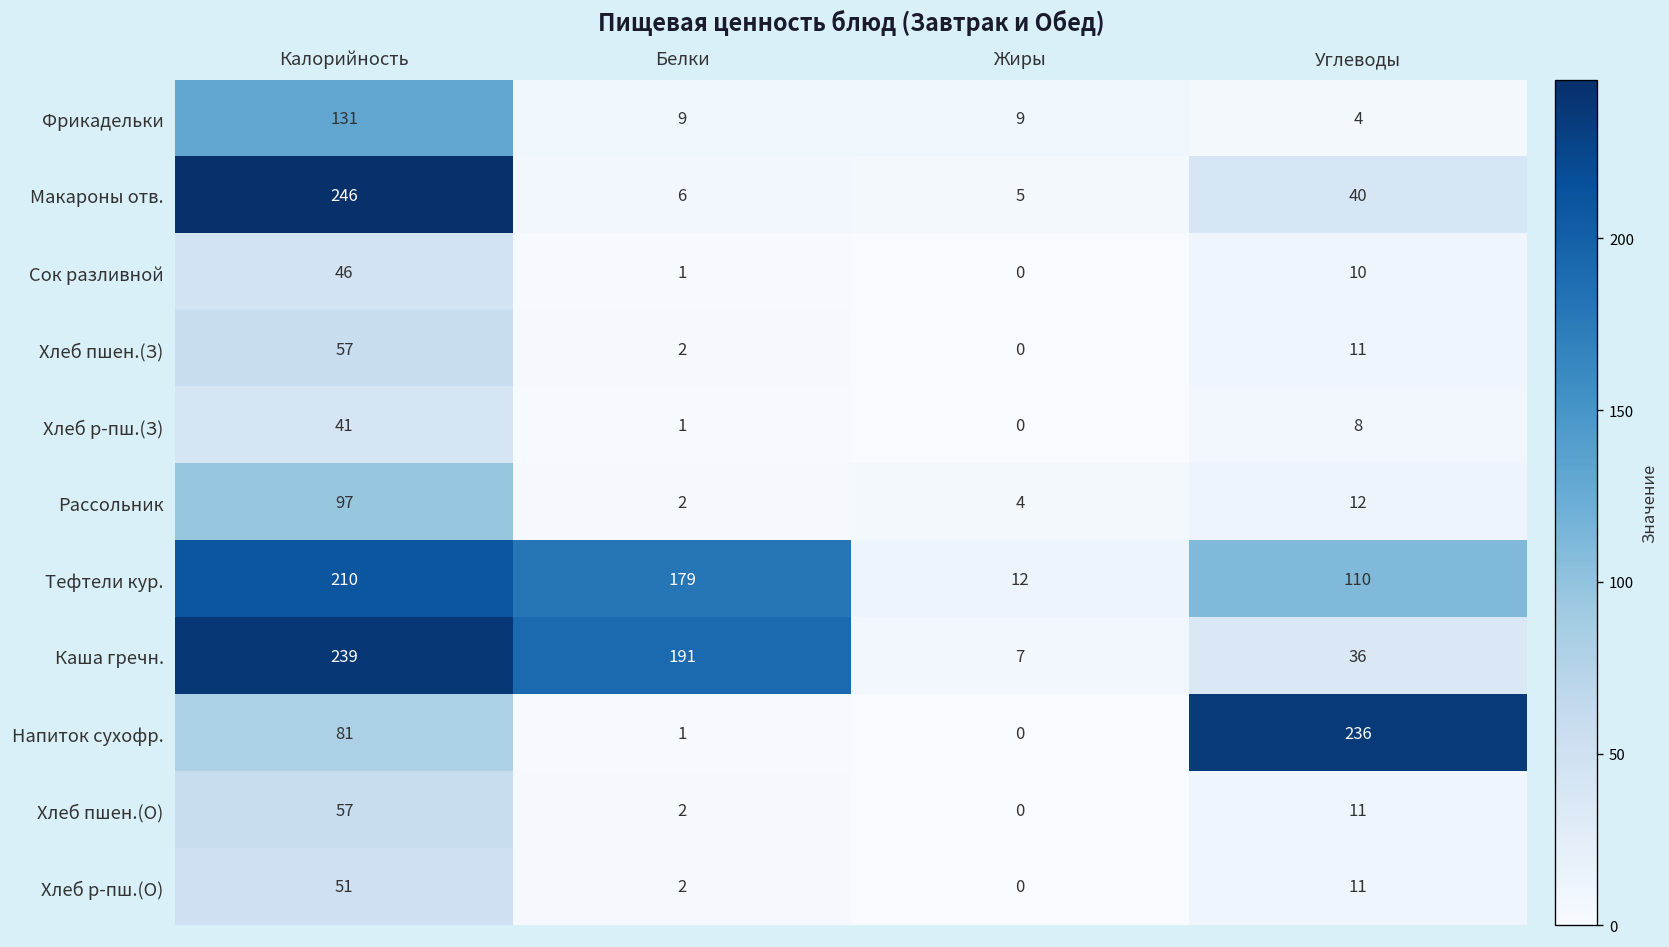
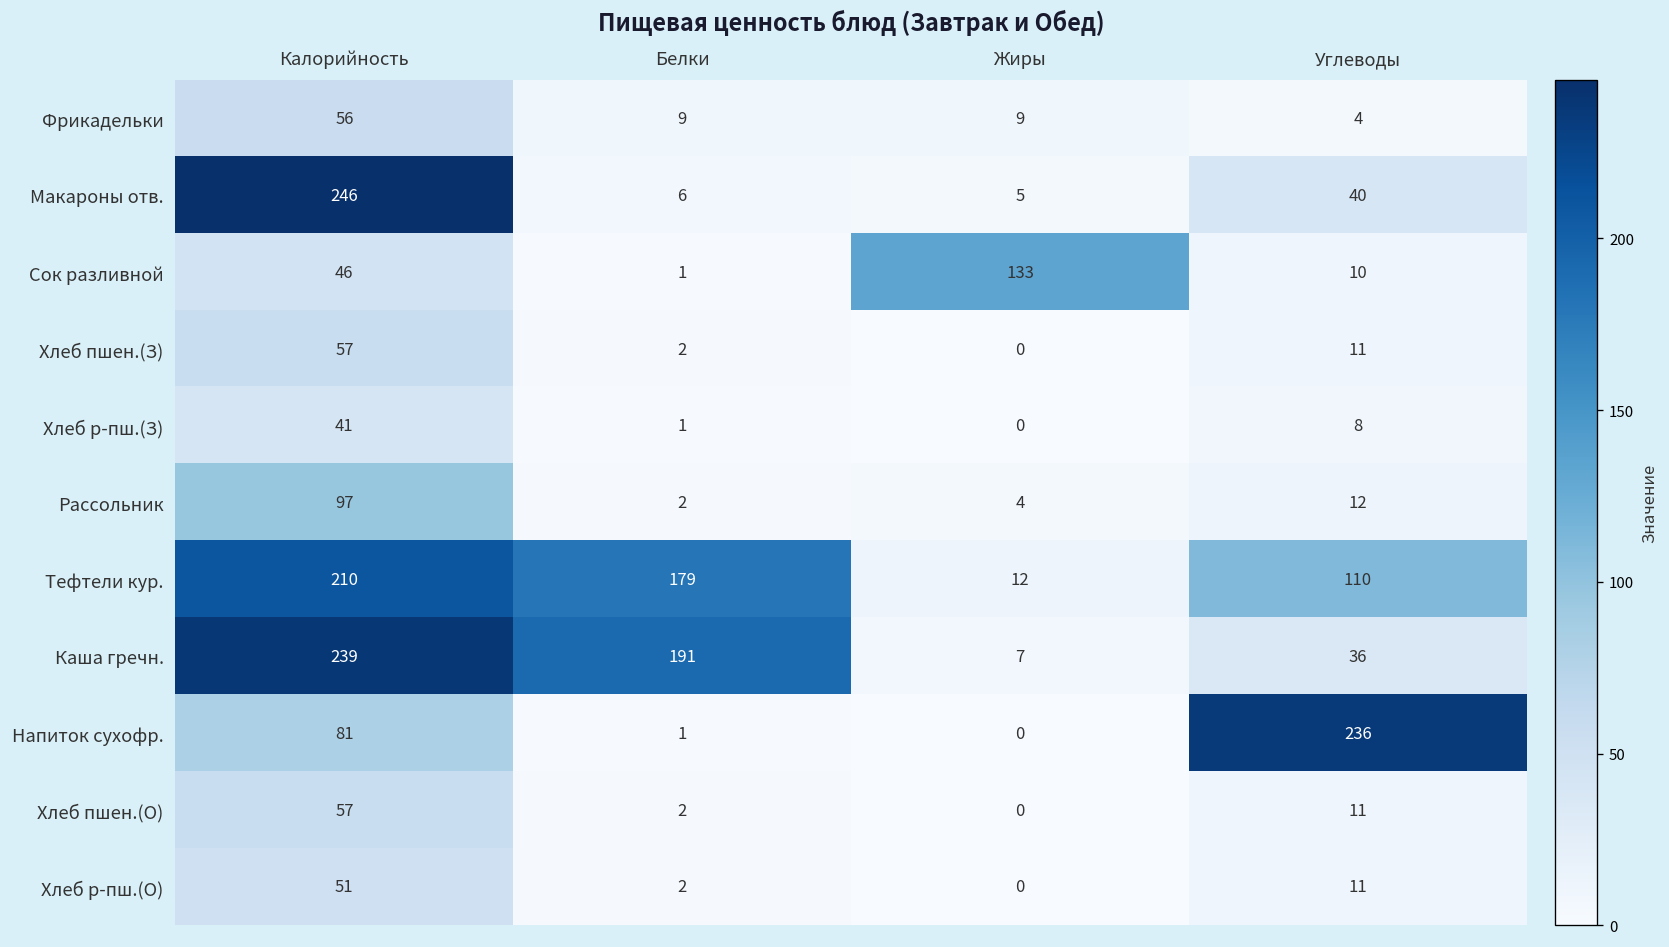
  {
    "Фрикадельки": {
-     "Калорийность": 131,
+     "Калорийность": 56,
      "Белки": 9,
      "Жиры": 9,
      "Углеводы": 4
    },
    "Макароны отв.": {
      "Калорийность": 246,
      "Белки": 6,
      "Жиры": 5,
      "Углеводы": 40
    },
    "Сок разливной": {
      "Калорийность": 46,
      "Белки": 1,
-     "Жиры": 0,
+     "Жиры": 133,
      "Углеводы": 10
    },
    "Хлеб пшен.(З)": {
      "Калорийность": 57,
      "Белки": 2,
      "Жиры": 0,
      "Углеводы": 11
    },
    "Хлеб р-пш.(З)": {
      "Калорийность": 41,
      "Белки": 1,
      "Жиры": 0,
      "Углеводы": 8
    },
    "Рассольник": {
      "Калорийность": 97,
      "Белки": 2,
      "Жиры": 4,
      "Углеводы": 12
    },
    "Тефтели кур.": {
      "Калорийность": 210,
      "Белки": 179,
      "Жиры": 12,
      "Углеводы": 110
    },
    "Каша гречн.": {
      "Калорийность": 239,
      "Белки": 191,
      "Жиры": 7,
      "Углеводы": 36
    },
    "Напиток суxофр.": {
      "Калорийность": 81,
      "Белки": 1,
      "Жиры": 0,
      "Углеводы": 236
    },
    "Хлеб пшен.(О)": {
      "Калорийность": 57,
      "Белки": 2,
      "Жиры": 0,
      "Углеводы": 11
    },
    "Хлеб р-пш.(О)": {
      "Калорийность": 51,
      "Белки": 2,
      "Жиры": 0,
      "Углеводы": 11
    }
  }
